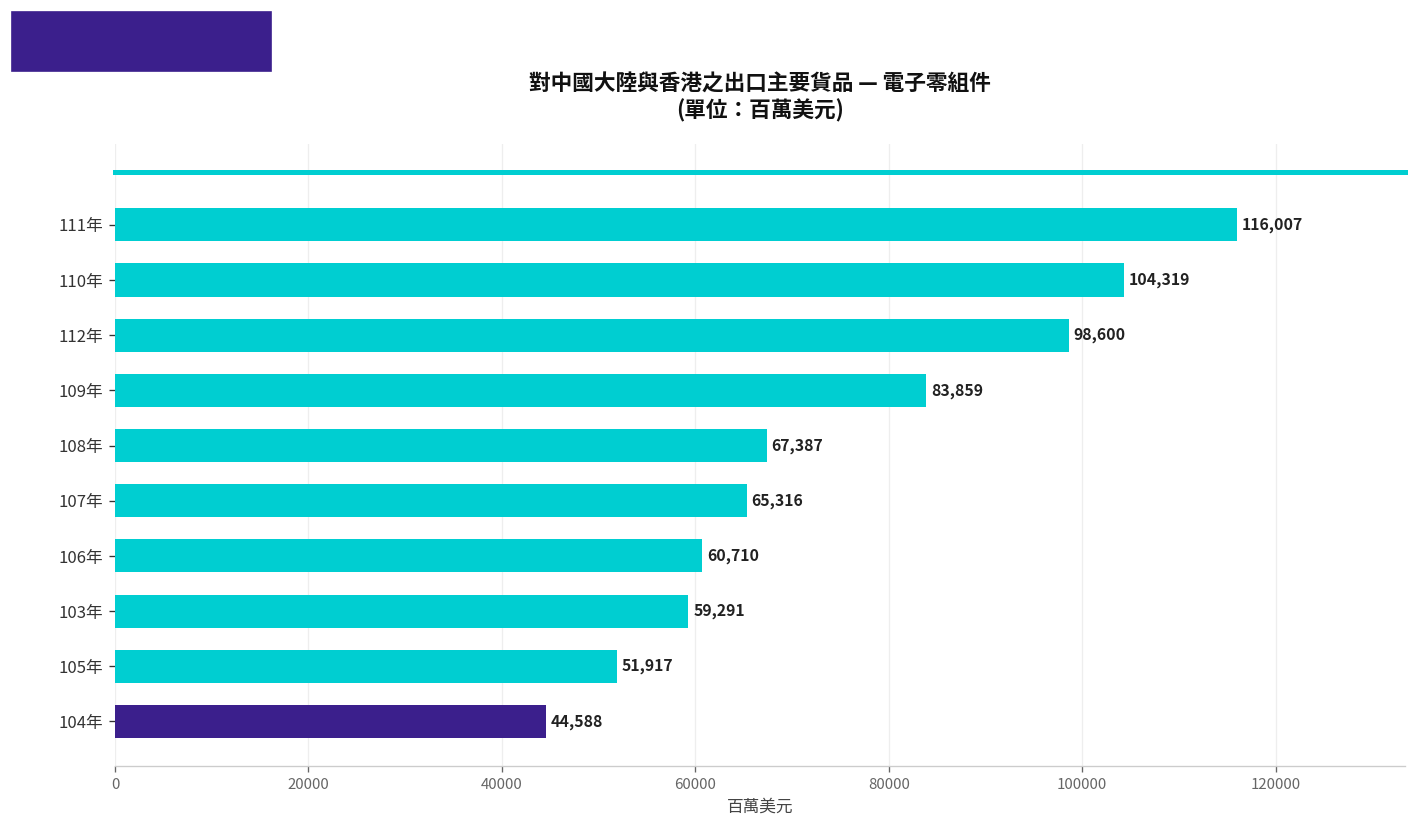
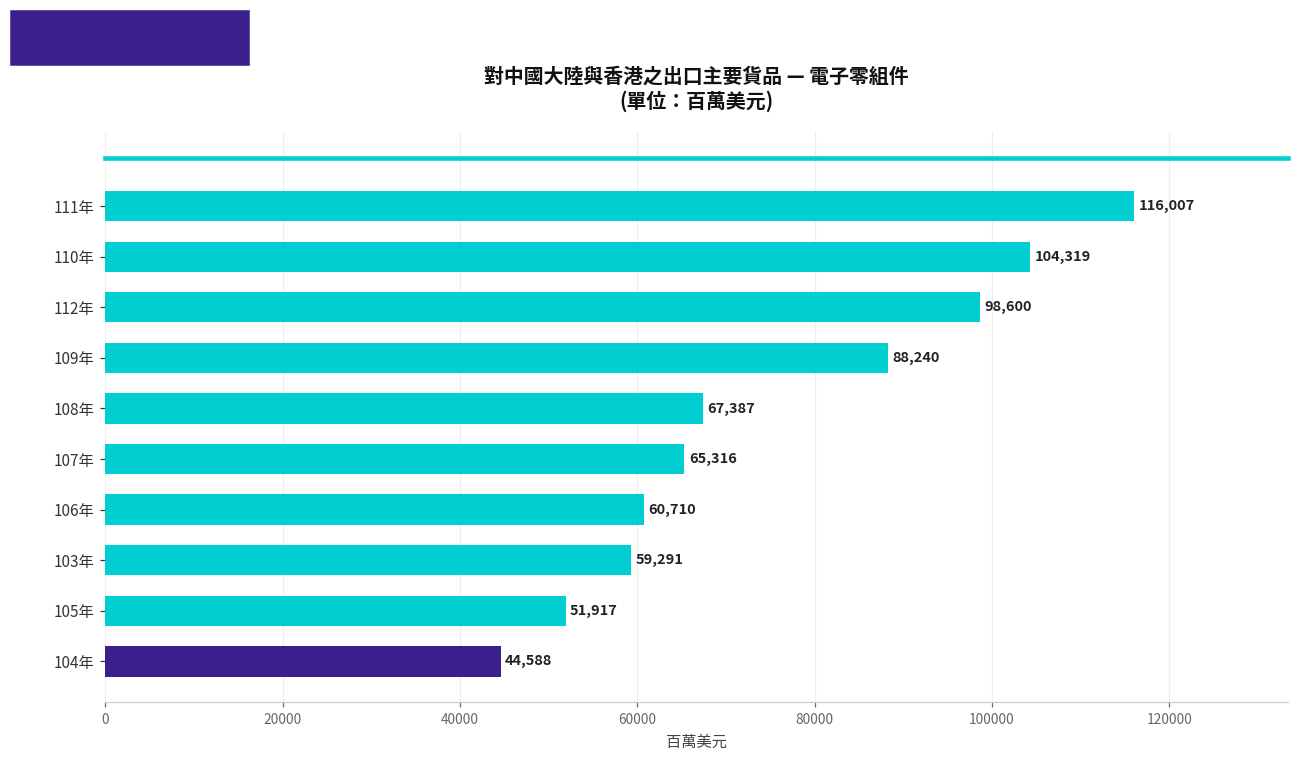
  {
    "111年": "116,007",
    "110年": "104,319",
    "112年": "98,600",
-   "109年": "83,859",
+   "109年": "88,240",
    "108年": "67,387",
    "107年": "65,316",
    "106年": "60,710",
    "103年": "59,291",
    "105年": "51,917",
    "104年": "44,588"
  }
